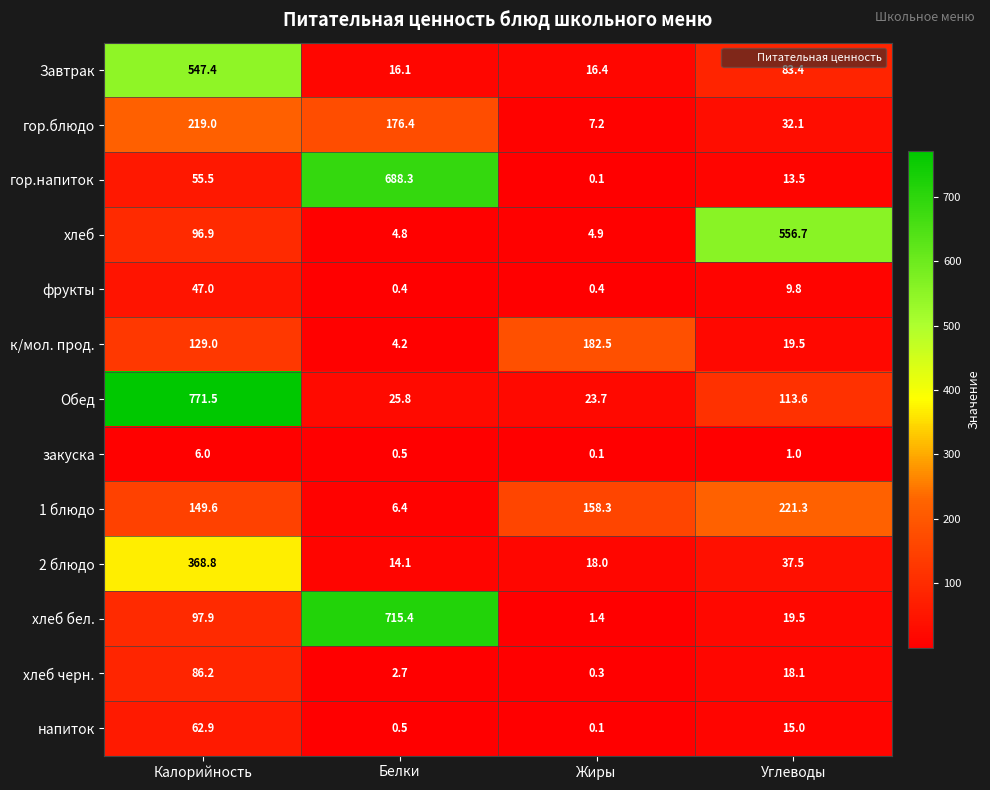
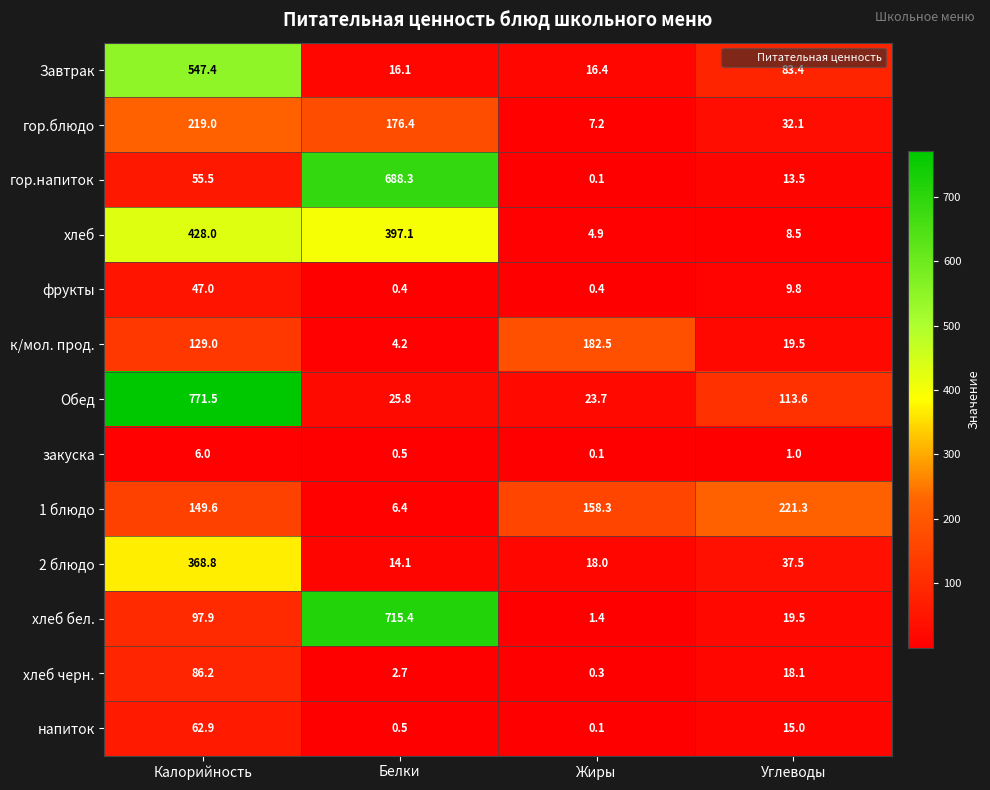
  {
    "Завтрак": {
      "Калорийность": 547.4,
      "Белки": 16.1,
      "Жиры": 16.4
    },
    "гор.блюдо": {
      "Калорийность": 219.0,
      "Белки": 176.4,
      "Жиры": 7.2,
      "Углеводы": 32.1
    },
    "гор.напиток": {
      "Калорийность": 55.5,
      "Белки": 688.3,
      "Жиры": 0.1,
      "Углеводы": 13.5
    },
    "хлеб": {
-     "Калорийность": 96.9,
-     "Белки": 4.8,
+     "Калорийность": 428.0,
+     "Белки": 397.1,
      "Жиры": 4.9,
-     "Углеводы": 556.7
+     "Углеводы": 8.5
    },
    "фрукты": {
      "Калорийность": 47.0,
      "Белки": 0.4,
      "Жиры": 0.4,
      "Углеводы": 9.8
    },
    "к/мол. прод.": {
      "Калорийность": 129.0,
      "Белки": 4.2,
      "Жиры": 182.5,
      "Углеводы": 19.5
    },
    "Обед": {
      "Калорийность": 771.5,
      "Белки": 25.8,
      "Жиры": 23.7,
      "Углеводы": 113.6
    },
    "закуска": {
      "Калорийность": 6.0,
      "Белки": 0.5,
      "Жиры": 0.1,
      "Углеводы": 1.0
    },
    "1 блюдо": {
      "Калорийность": 149.6,
      "Белки": 6.4,
      "Жиры": 158.3,
      "Углеводы": 221.3
    },
    "2 блюдо": {
      "Калорийность": 368.8,
      "Белки": 14.1,
      "Жиры": 18.0,
      "Углеводы": 37.5
    },
    "хлеб бел.": {
      "Калорийность": 97.9,
      "Белки": 715.4,
      "Жиры": 1.4,
      "Углеводы": 19.5
    },
    "хлеб черн.": {
      "Калорийность": 86.2,
      "Белки": 2.7,
      "Жиры": 0.3,
      "Углеводы": 18.1
    },
    "напиток": {
      "Калорийность": 62.9,
      "Белки": 0.5,
      "Жиры": 0.1,
      "Углеводы": 15.0
    }
  }
